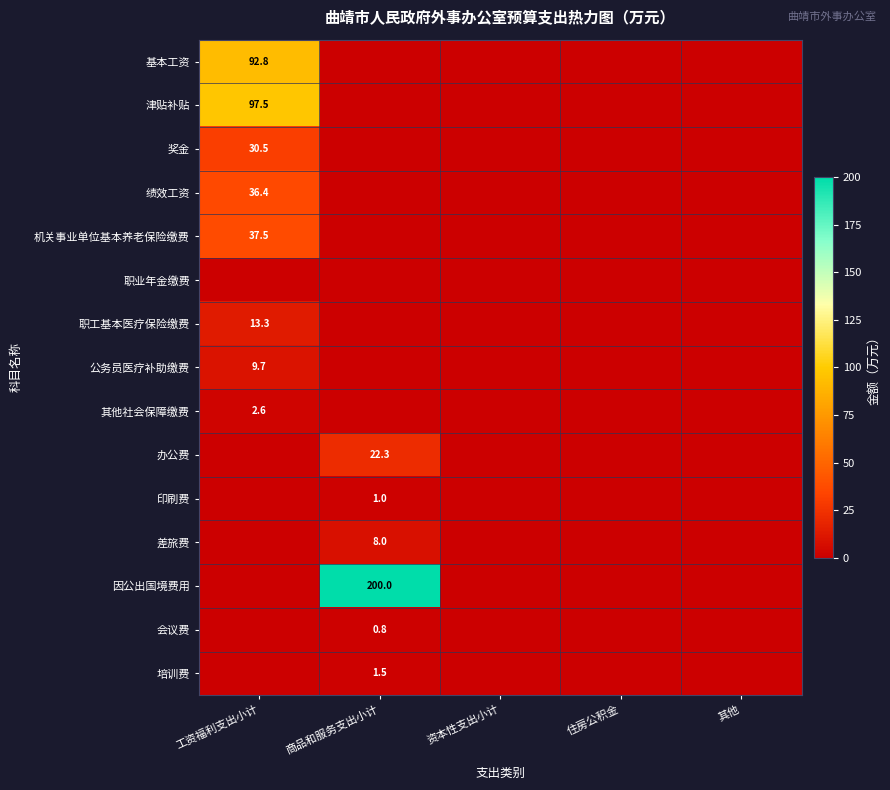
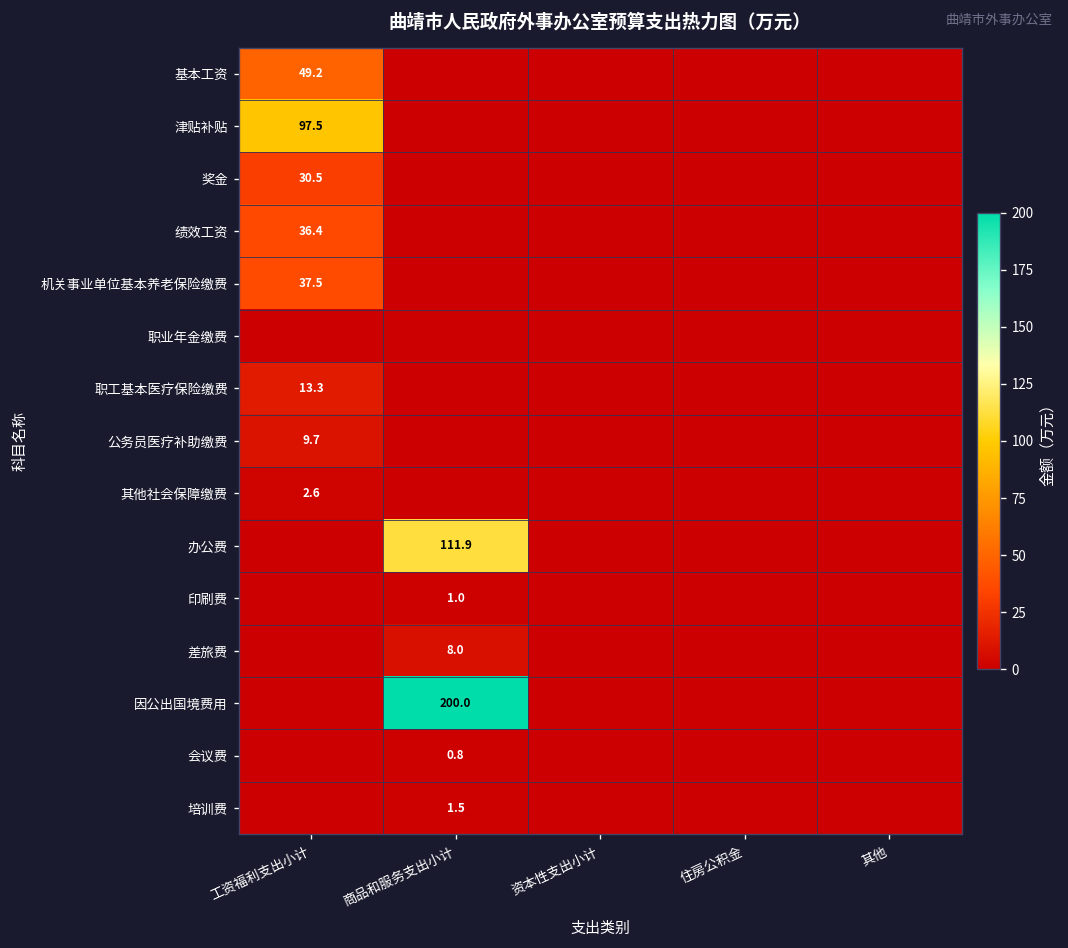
  {
    "基本工资": {
-     "工资福利支出小计": 92.8
+     "工资福利支出小计": 49.2
    },
    "津贴补贴": {
      "工资福利支出小计": 97.5
    },
    "奖金": {
      "工资福利支出小计": 30.5
    },
    "绩效工资": {
      "工资福利支出小计": 36.4
    },
    "机关事业单位基本养老保险缴费": {
      "工资福利支出小计": 37.5
    },
    "职工基本医疗保险缴费": {
      "工资福利支出小计": 13.3
    },
    "公务员医疗补助缴费": {
      "工资福利支出小计": 9.7
    },
    "其他社会保障缴费": {
      "工资福利支出小计": 2.6
    },
    "办公费": {
-     "商品和服务支出小计": 22.3
+     "商品和服务支出小计": 111.9
    },
    "印刷费": {
      "商品和服务支出小计": 1.0
    },
    "差旅费": {
      "商品和服务支出小计": 8.0
    },
    "因公出国境费用": {
      "商品和服务支出小计": 200.0
    },
    "会议费": {
      "商品和服务支出小计": 0.8
    },
    "培训费": {
      "商品和服务支出小计": 1.5
    }
  }
